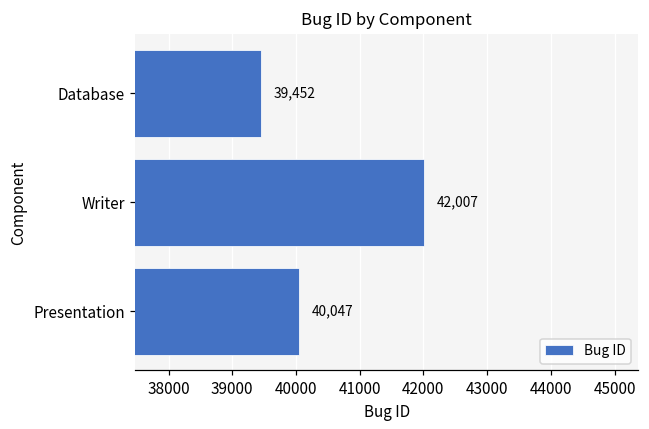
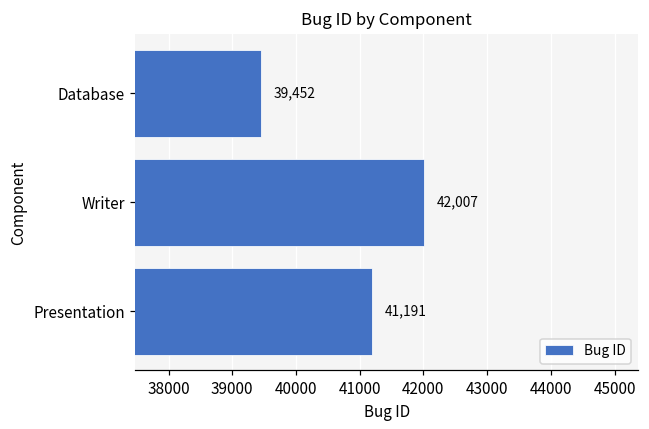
  {
    "Database": "39,452",
    "Writer": "42,007",
-   "Presentation": "40,047"
+   "Presentation": "41,191"
  }
